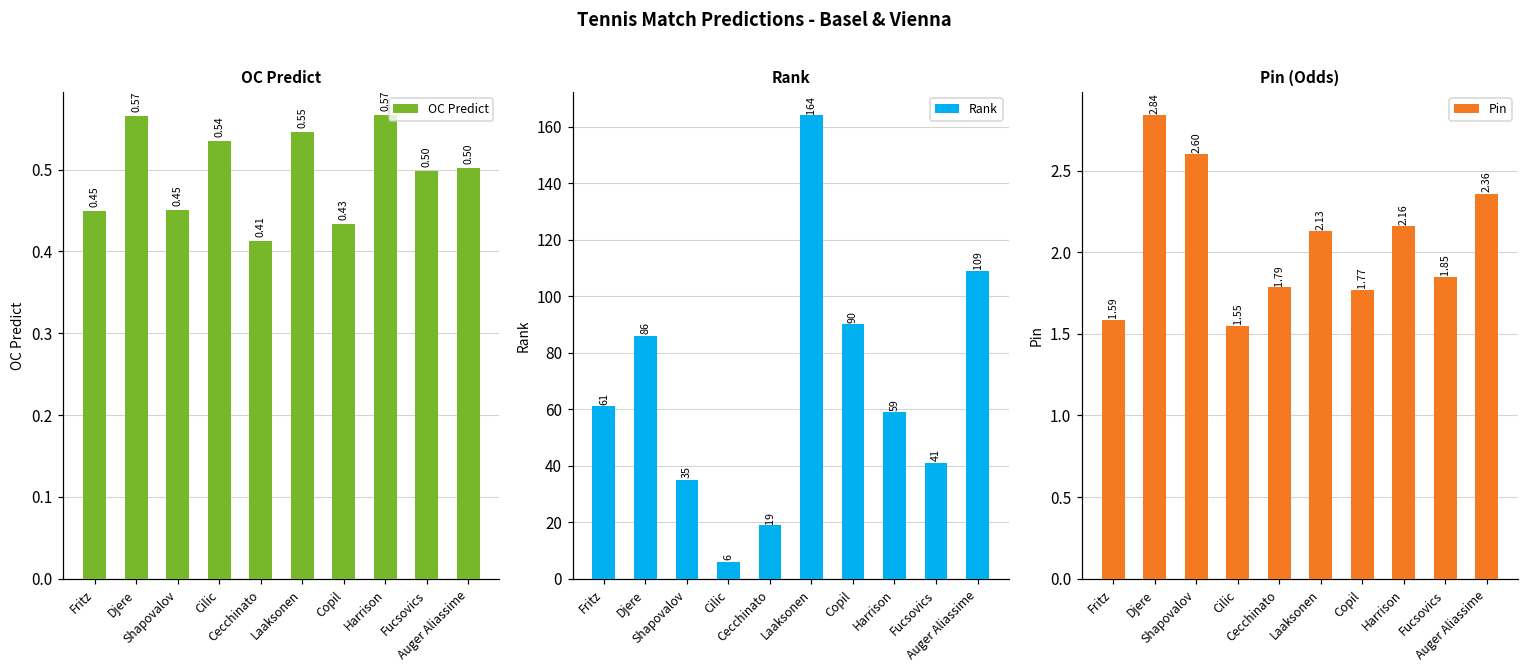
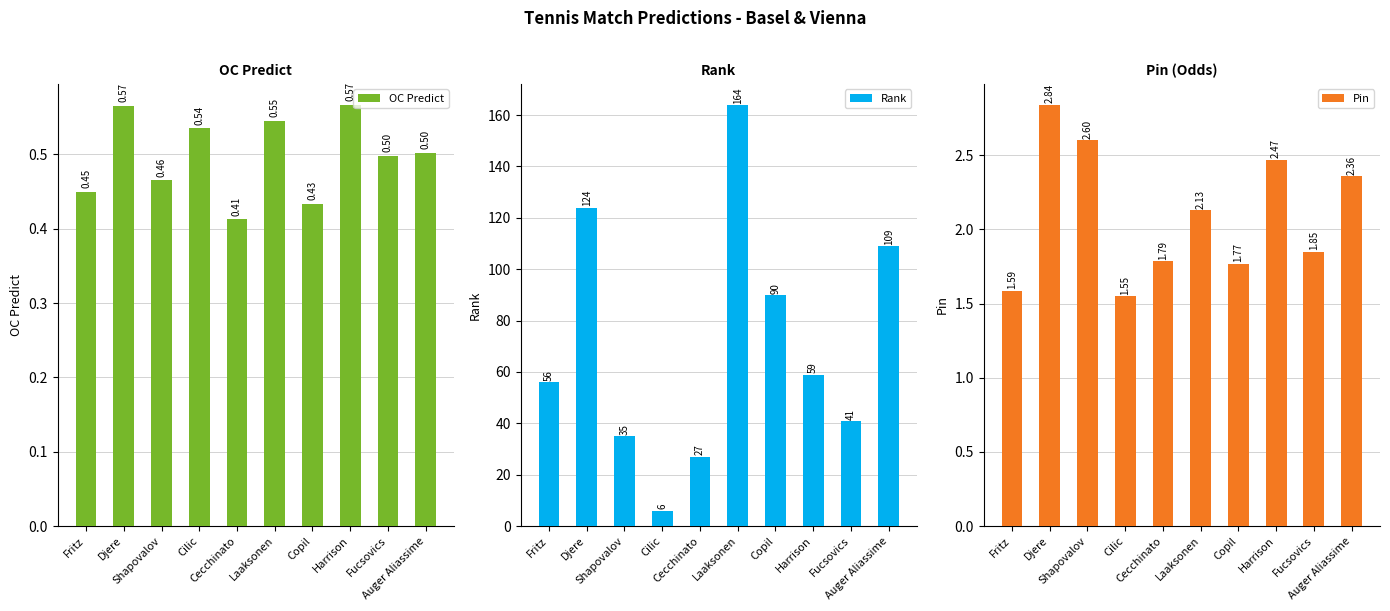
  {
    "OC Predict": {
      "Fritz": 0.45,
      "Djere": 0.57,
-     "Shapovalov": 0.45,
+     "Shapovalov": 0.46,
      "Cilic": 0.54,
      "Cecchinato": 0.41,
      "Laaksonen": 0.55,
      "Copil": 0.43,
      "Fucsovics": 0.50,
      "Auger Aliassime": 0.50
    },
    "Rank": {
-     "Fritz": 61,
-     "Djere": 86,
+     "Fritz": 56,
+     "Djere": 124,
      "Shapovalov": 35,
      "Cilic": 6,
-     "Cecchinato": 19,
+     "Cecchinato": 27,
      "Laaksonen": 164,
      "Copil": 90,
      "Harrison": 59,
      "Fucsovics": 41,
      "Auger Aliassime": 109
    },
    "Pin (Odds)": {
      "Fritz": 1.59,
      "Djere": 2.84,
      "Shapovalov": 2.60,
      "Cilic": 1.55,
      "Cecchinato": 1.79,
      "Laaksonen": 2.13,
      "Copil": 1.77,
-     "Harrison": 2.16,
+     "Harrison": 2.47,
      "Fucsovics": 1.85,
      "Auger Aliassime": 2.36
    }
  }
